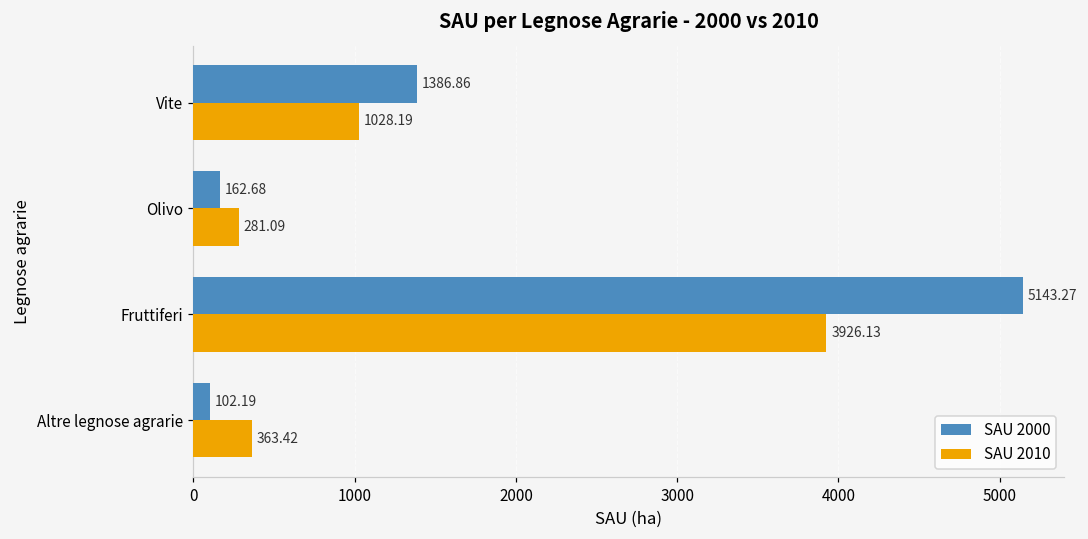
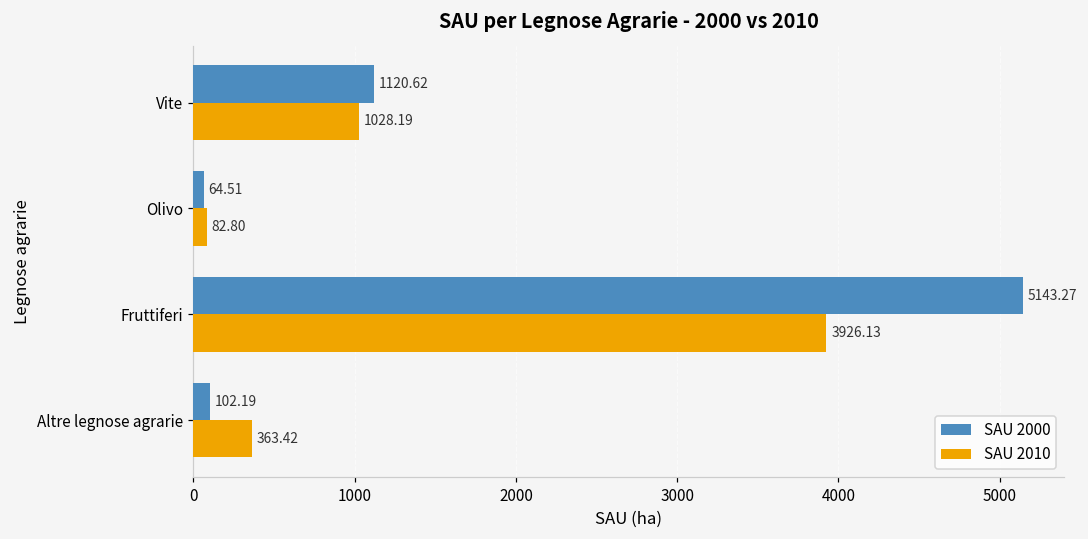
  {
    "SAU 2000": {
-     "Vite": 1386.86,
-     "Olivo": 162.68,
+     "Vite": 1120.62,
+     "Olivo": 64.51,
      "Fruttiferi": 5143.27,
      "Altre legnose agrarie": 102.19
    },
    "SAU 2010": {
      "Vite": 1028.19,
-     "Olivo": 281.09,
+     "Olivo": 82.80,
      "Fruttiferi": 3926.13,
      "Altre legnose agrarie": 363.42
    }
  }
